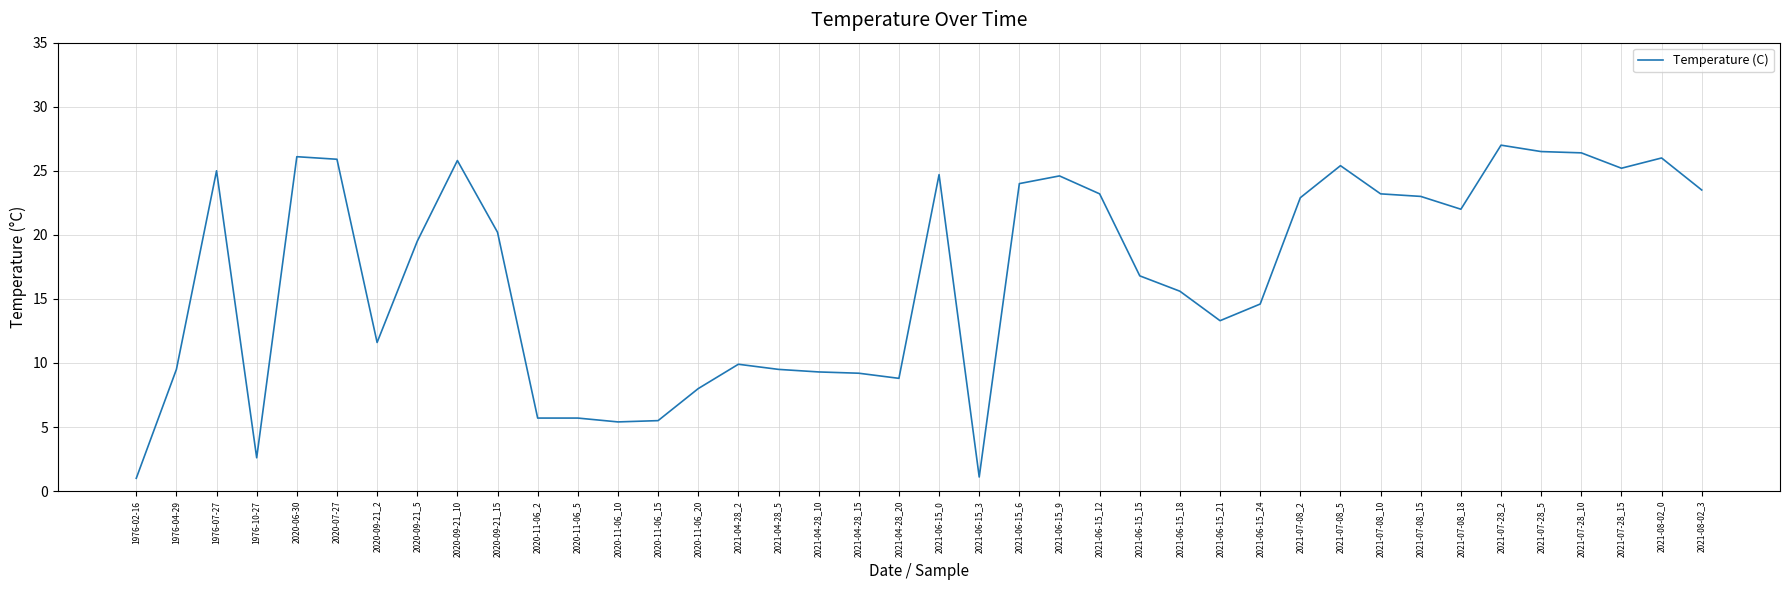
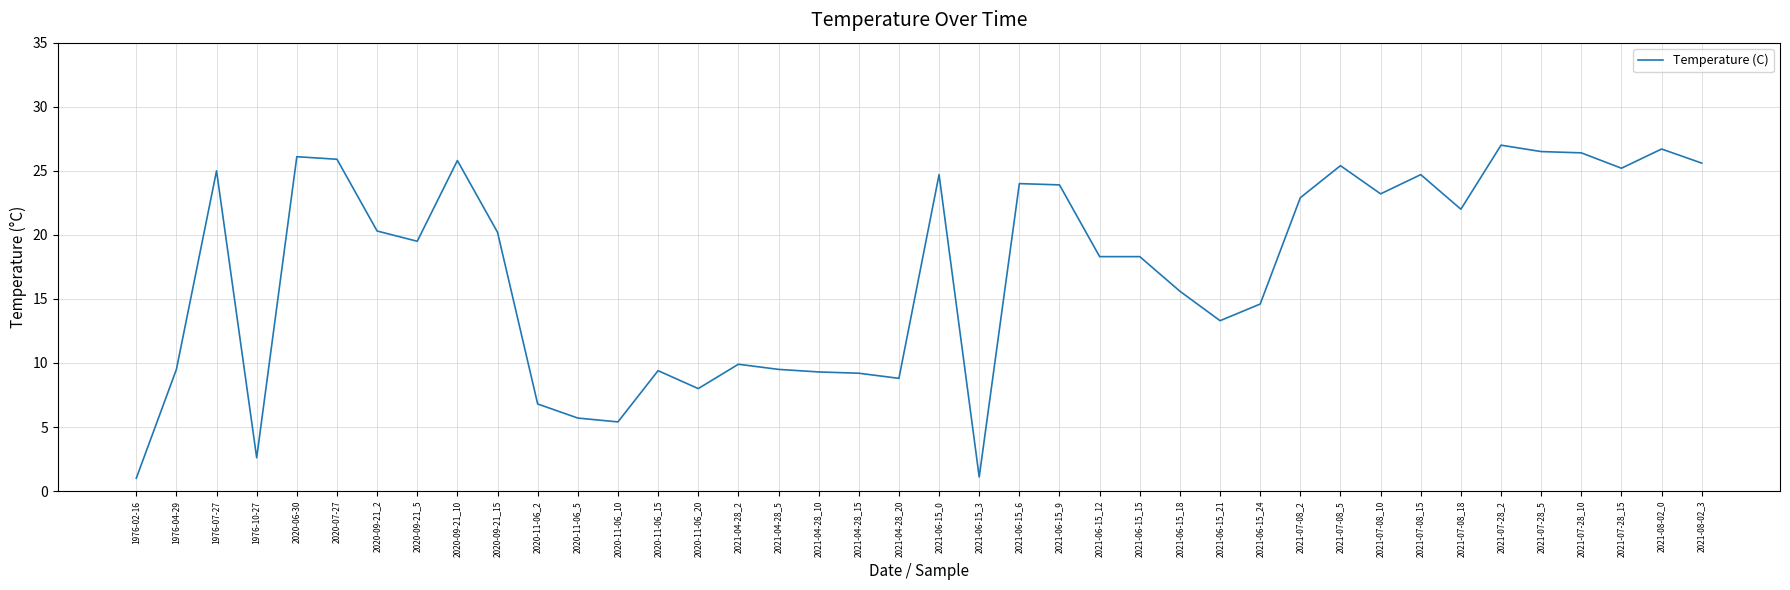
  {
    "1976-02-16": 1.0,
    "1976-04-29": 9.5,
    "1976-07-27": 25.0,
    "1976-10-27": 2.6,
    "2020-06-30": 26.1,
    "2020-07-27": 25.9,
-   "2020-09-21_2": 11.6,
+   "2020-09-21_2": 20.3,
    "2020-09-21_5": 19.5,
    "2020-09-21_10": 25.8,
    "2020-09-21_15": 20.2,
-   "2020-11-06_2": 5.7,
+   "2020-11-06_2": 6.8,
    "2020-11-06_5": 5.7,
    "2020-11-06_10": 5.4,
-   "2020-11-06_15": 5.5,
+   "2020-11-06_15": 9.4,
    "2020-11-06_20": 8.0,
    "2021-04-28_2": 9.9,
    "2021-04-28_5": 9.5,
    "2021-04-28_10": 9.3,
    "2021-04-28_15": 9.2,
    "2021-04-28_20": 8.8,
    "2021-06-15_0": 24.7,
    "2021-06-15_3": 1.1,
    "2021-06-15_6": 24.0,
-   "2021-06-15_9": 24.6,
-   "2021-06-15_12": 23.2,
-   "2021-06-15_15": 16.8,
+   "2021-06-15_9": 23.9,
+   "2021-06-15_12": 18.3,
+   "2021-06-15_15": 18.3,
    "2021-06-15_18": 15.6,
    "2021-06-15_21": 13.3,
    "2021-06-15_24": 14.6,
    "2021-07-08_2": 22.9,
    "2021-07-08_5": 25.4,
    "2021-07-08_10": 23.2,
-   "2021-07-08_15": 23.0,
+   "2021-07-08_15": 24.7,
    "2021-07-08_18": 22.0,
    "2021-07-28_2": 27.0,
    "2021-07-28_5": 26.5,
    "2021-07-28_10": 26.4,
    "2021-07-28_15": 25.2,
-   "2021-08-02_0": 26.0,
-   "2021-08-02_3": 23.5
+   "2021-08-02_0": 26.7,
+   "2021-08-02_3": 25.6
  }
